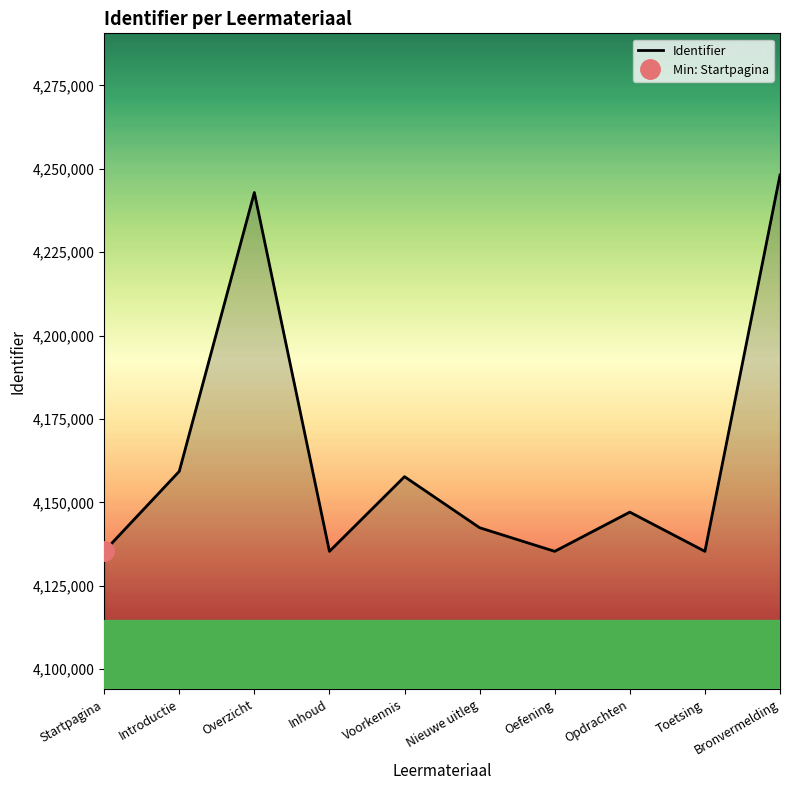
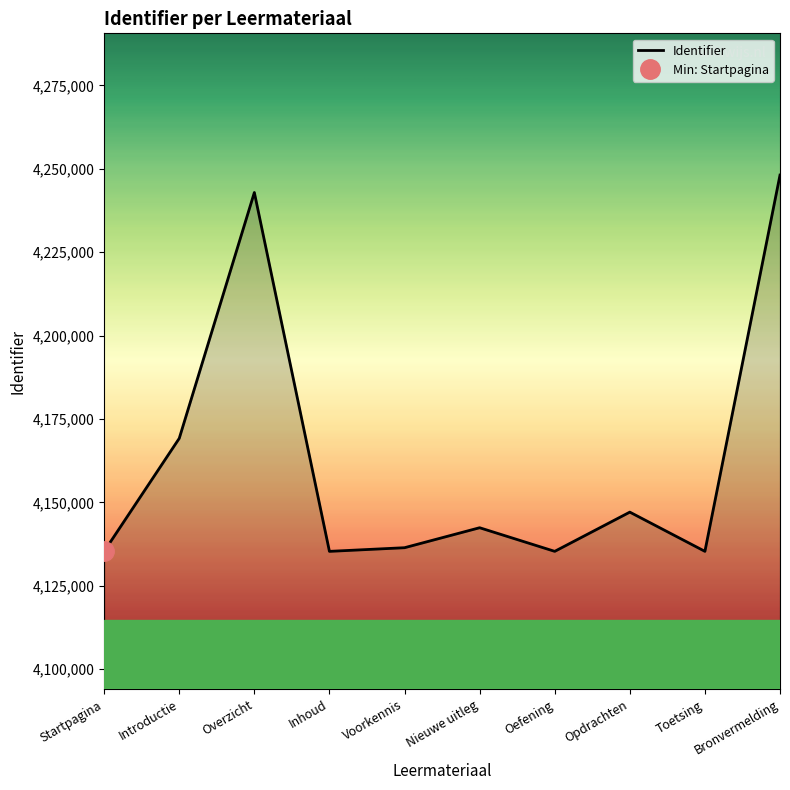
  {
    "Identifier": {
-     "Introductie": "4,159,000",
+     "Introductie": "4,169,000",
      "Overzicht": "4,243,000",
      "Inhoud": "4,135,000",
-     "Voorkennis": "4,158,000",
+     "Voorkennis": "4,136,000",
      "Nieuwe uitleg": "4,142,000",
      "Oefening": "4,135,000",
      "Opdrachten": "4,147,000",
      "Toetsing": "4,135,000",
      "Bronvermelding": "4,248,000"
    }
  }
